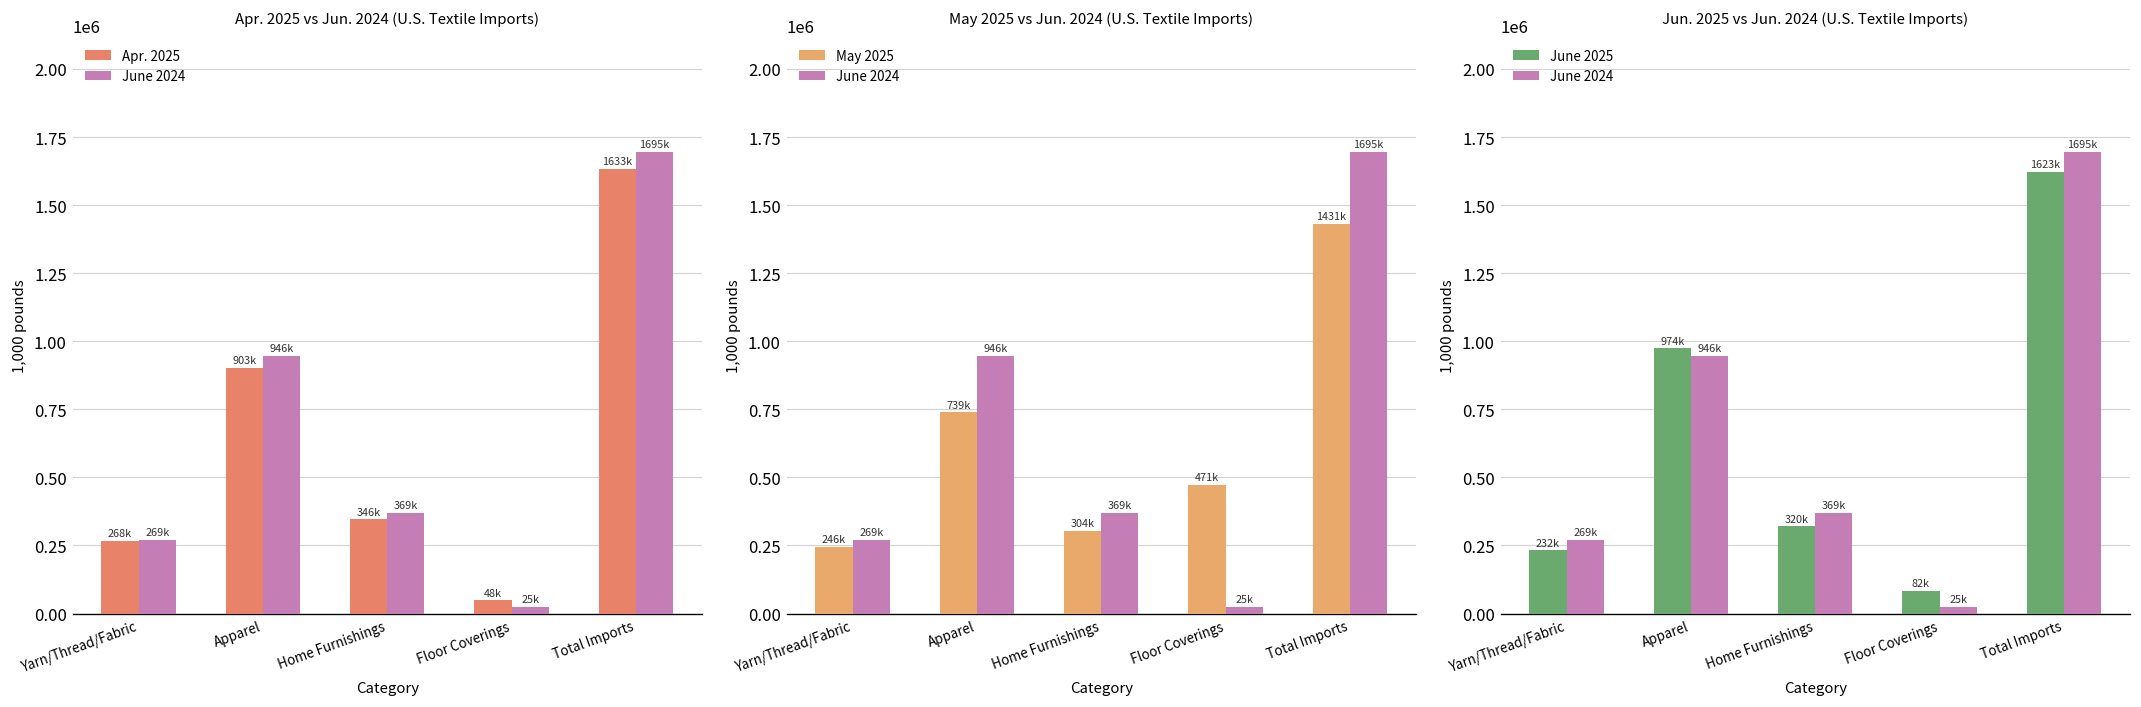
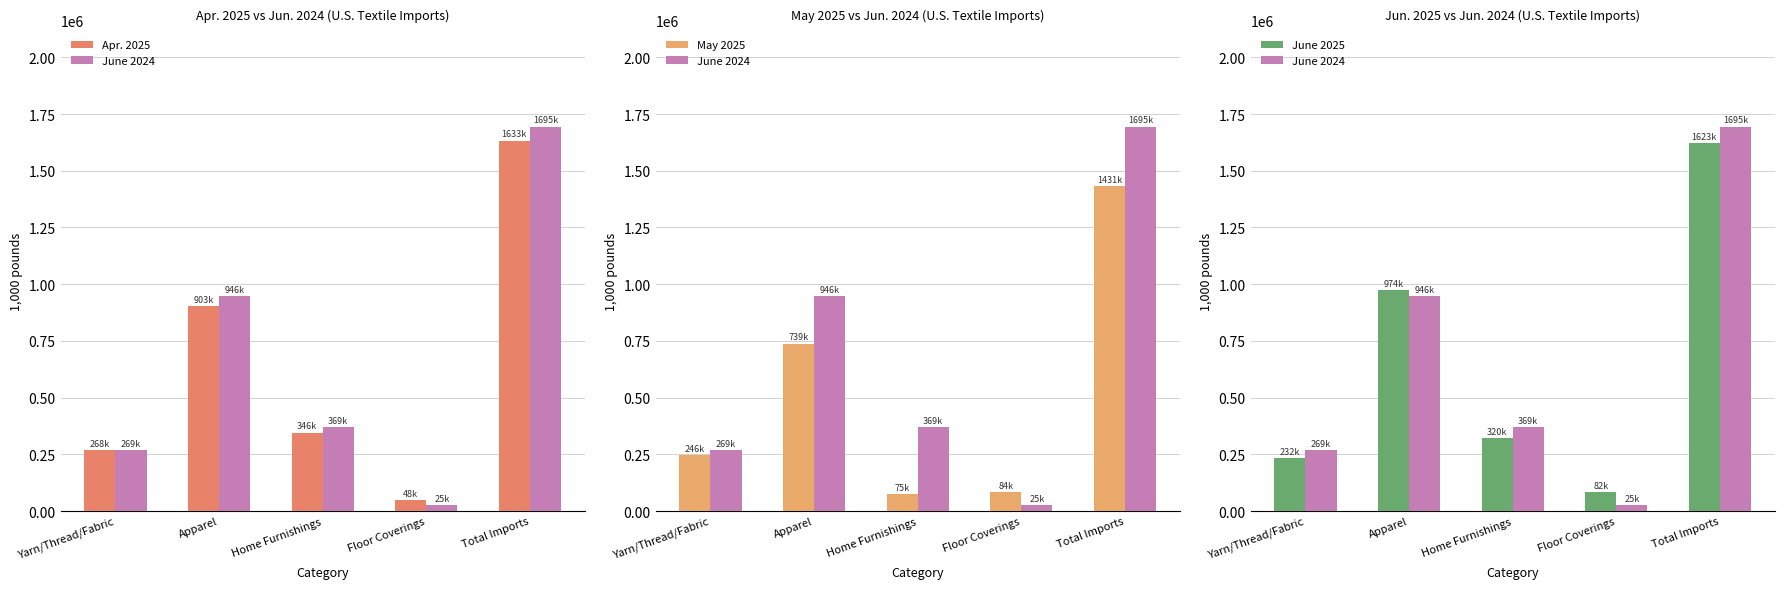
  {
    "Apr. 2025 vs Jun. 2024 (U.S. Textile Imports)": {
      "Apr. 2025": {
        "Yarn/Thread/Fabric": "268k",
        "Apparel": "903k",
        "Home Furnishings": "346k",
        "Floor Coverings": "48k",
        "Total Imports": "1633k"
      },
      "June 2024": {
        "Yarn/Thread/Fabric": "269k",
        "Apparel": "946k",
        "Home Furnishings": "369k",
        "Floor Coverings": "25k",
        "Total Imports": "1695k"
      }
    },
    "May 2025 vs Jun. 2024 (U.S. Textile Imports)": {
      "May 2025": {
        "Yarn/Thread/Fabric": "246k",
        "Apparel": "739k",
-       "Home Furnishings": "304k",
-       "Floor Coverings": "471k",
+       "Home Furnishings": "75k",
+       "Floor Coverings": "84k",
        "Total Imports": "1431k"
      },
      "June 2024": {
        "Yarn/Thread/Fabric": "269k",
        "Apparel": "946k",
        "Home Furnishings": "369k",
        "Floor Coverings": "25k",
        "Total Imports": "1695k"
      }
    },
    "Jun. 2025 vs Jun. 2024 (U.S. Textile Imports)": {
      "June 2025": {
        "Yarn/Thread/Fabric": "232k",
        "Apparel": "974k",
        "Home Furnishings": "320k",
        "Floor Coverings": "82k",
        "Total Imports": "1623k"
      },
      "June 2024": {
        "Yarn/Thread/Fabric": "269k",
        "Apparel": "946k",
        "Home Furnishings": "369k",
        "Floor Coverings": "25k",
        "Total Imports": "1695k"
      }
    }
  }
